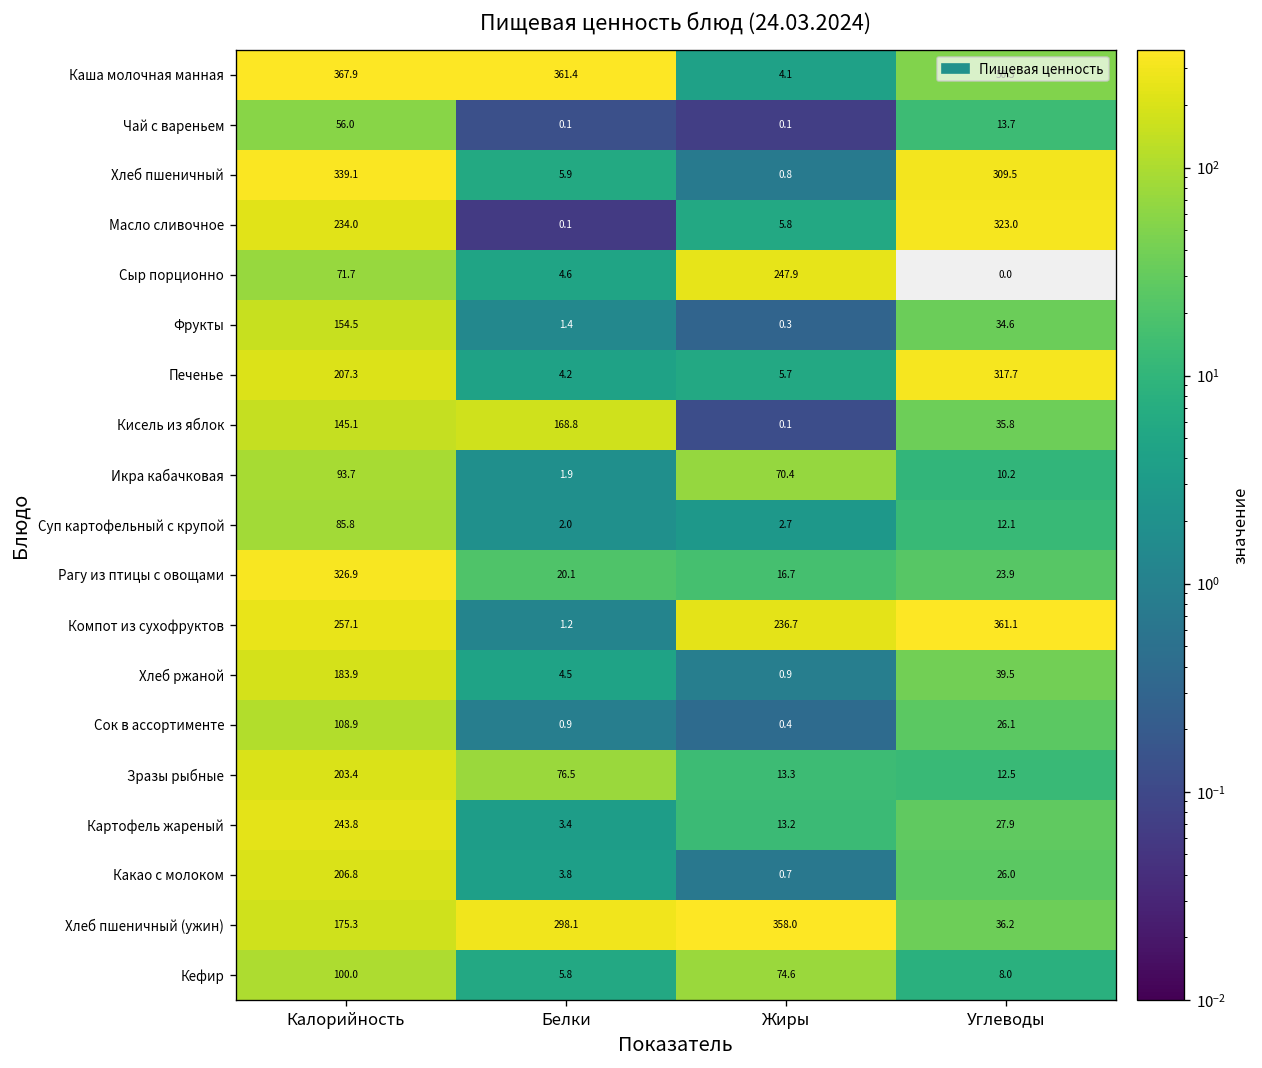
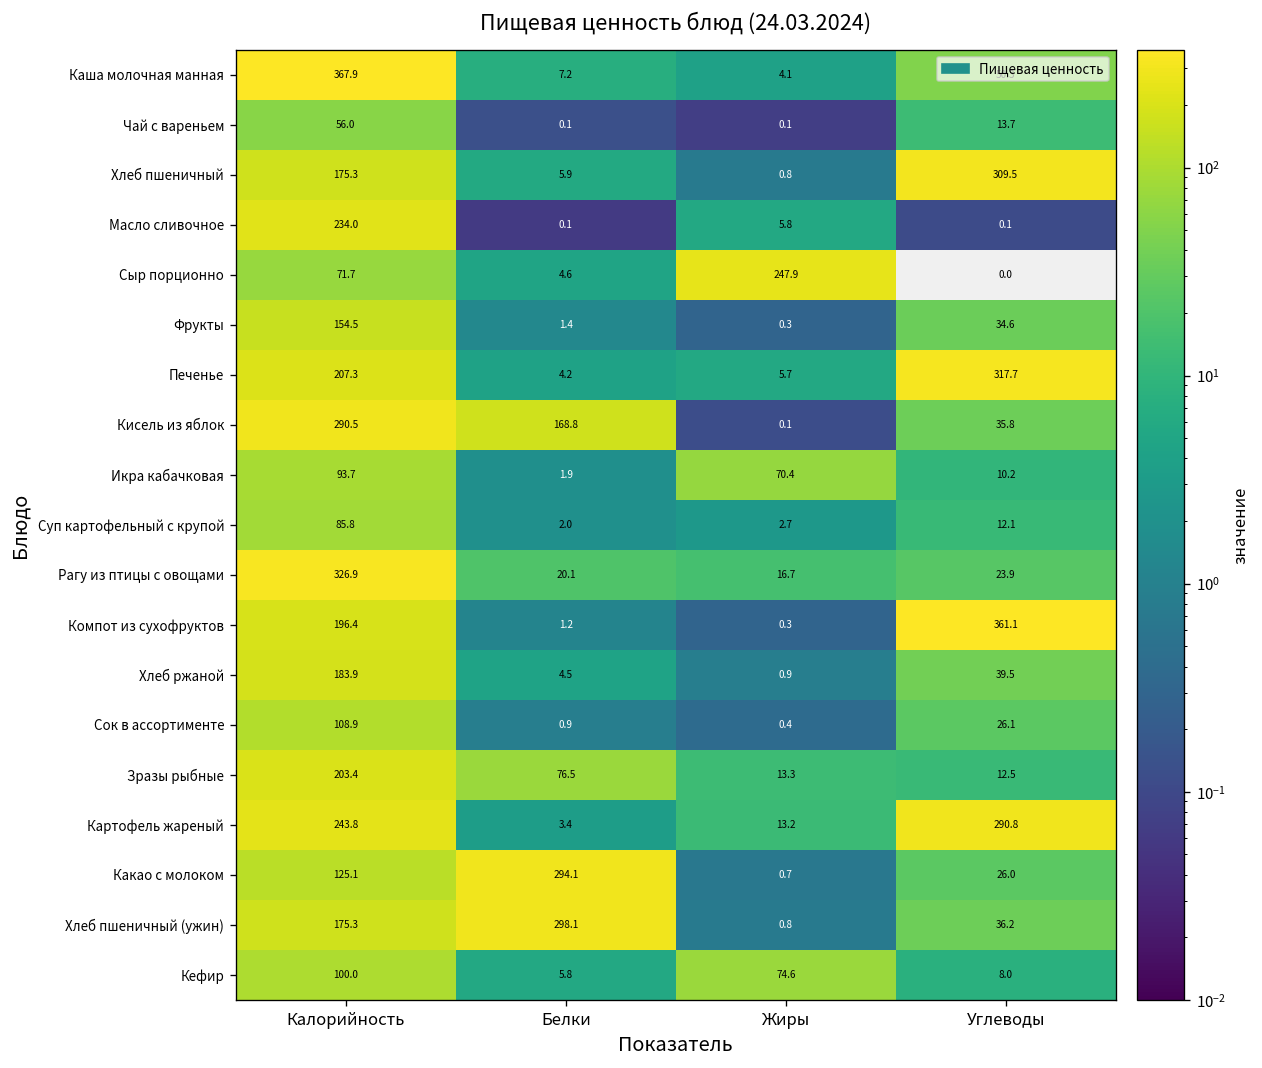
  {
    "Каша молочная манная": {
      "Калорийность": 367.9,
-     "Белки": 361.4,
+     "Белки": 7.2,
      "Жиры": 4.1
    },
    "Чай с вареньем": {
      "Калорийность": 56.0,
      "Белки": 0.1,
      "Жиры": 0.1,
      "Углеводы": 13.7
    },
    "Хлеб пшеничный": {
-     "Калорийность": 339.1,
+     "Калорийность": 175.3,
      "Белки": 5.9,
      "Жиры": 0.8,
      "Углеводы": 309.5
    },
    "Масло сливочное": {
      "Калорийность": 234.0,
      "Белки": 0.1,
      "Жиры": 5.8,
-     "Углеводы": 323.0
+     "Углеводы": 0.1
    },
    "Сыр порционно": {
      "Калорийность": 71.7,
      "Белки": 4.6,
      "Жиры": 247.9,
      "Углеводы": 0.0
    },
    "Фрукты": {
      "Калорийность": 154.5,
      "Белки": 1.4,
      "Жиры": 0.3,
      "Углеводы": 34.6
    },
    "Печенье": {
      "Калорийность": 207.3,
      "Белки": 4.2,
      "Жиры": 5.7,
      "Углеводы": 317.7
    },
    "Кисель из яблок": {
-     "Калорийность": 145.1,
+     "Калорийность": 290.5,
      "Белки": 168.8,
      "Жиры": 0.1,
      "Углеводы": 35.8
    },
    "Икра кабачковая": {
      "Калорийность": 93.7,
      "Белки": 1.9,
      "Жиры": 70.4,
      "Углеводы": 10.2
    },
    "Суп картофельный с крупой": {
      "Калорийность": 85.8,
      "Белки": 2.0,
      "Жиры": 2.7,
      "Углеводы": 12.1
    },
    "Рагу из птицы с овощами": {
      "Калорийность": 326.9,
      "Белки": 20.1,
      "Жиры": 16.7,
      "Углеводы": 23.9
    },
    "Компот из сухофруктов": {
-     "Калорийность": 257.1,
+     "Калорийность": 196.4,
      "Белки": 1.2,
-     "Жиры": 236.7,
+     "Жиры": 0.3,
      "Углеводы": 361.1
    },
    "Хлеб ржаной": {
      "Калорийность": 183.9,
      "Белки": 4.5,
      "Жиры": 0.9,
      "Углеводы": 39.5
    },
    "Сок в ассортименте": {
      "Калорийность": 108.9,
      "Белки": 0.9,
      "Жиры": 0.4,
      "Углеводы": 26.1
    },
    "Зразы рыбные": {
      "Калорийность": 203.4,
      "Белки": 76.5,
      "Жиры": 13.3,
      "Углеводы": 12.5
    },
    "Картофель жареный": {
      "Калорийность": 243.8,
      "Белки": 3.4,
      "Жиры": 13.2,
-     "Углеводы": 27.9
+     "Углеводы": 290.8
    },
    "Какао с молоком": {
-     "Калорийность": 206.8,
-     "Белки": 3.8,
+     "Калорийность": 125.1,
+     "Белки": 294.1,
      "Жиры": 0.7,
      "Углеводы": 26.0
    },
    "Хлеб пшеничный (ужин)": {
      "Калорийность": 175.3,
      "Белки": 298.1,
-     "Жиры": 358.0,
+     "Жиры": 0.8,
      "Углеводы": 36.2
    },
    "Кефир": {
      "Калорийность": 100.0,
      "Белки": 5.8,
      "Жиры": 74.6,
      "Углеводы": 8.0
    }
  }
